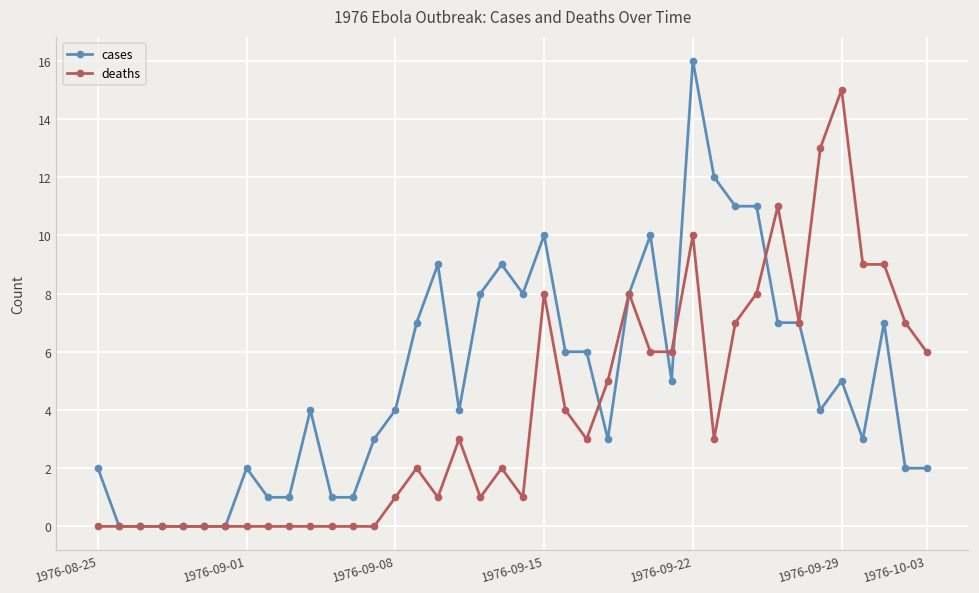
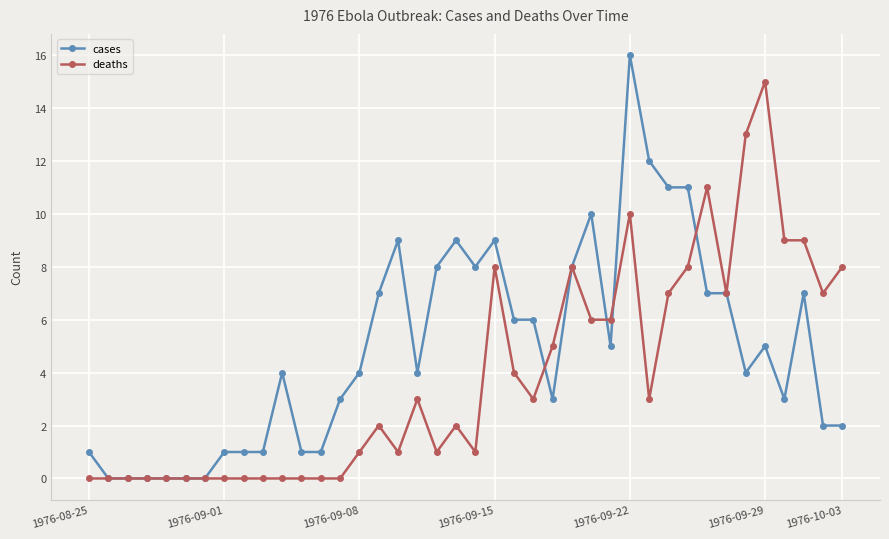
  {
    "cases": {
-     "1976-08-25": 2,
-     "1976-09-01": 2,
+     "1976-08-25": 1,
+     "1976-09-01": 1,
      "1976-09-08": 4,
-     "1976-09-15": 10,
+     "1976-09-15": 9,
      "1976-09-22": 16,
      "1976-09-29": 5,
      "1976-10-03": 2
    },
    "deaths": {
      "1976-08-25": 0,
      "1976-09-01": 0,
      "1976-09-08": 1,
      "1976-09-15": 8,
      "1976-09-22": 10,
      "1976-09-29": 15,
-     "1976-10-03": 6
+     "1976-10-03": 8
    }
  }
